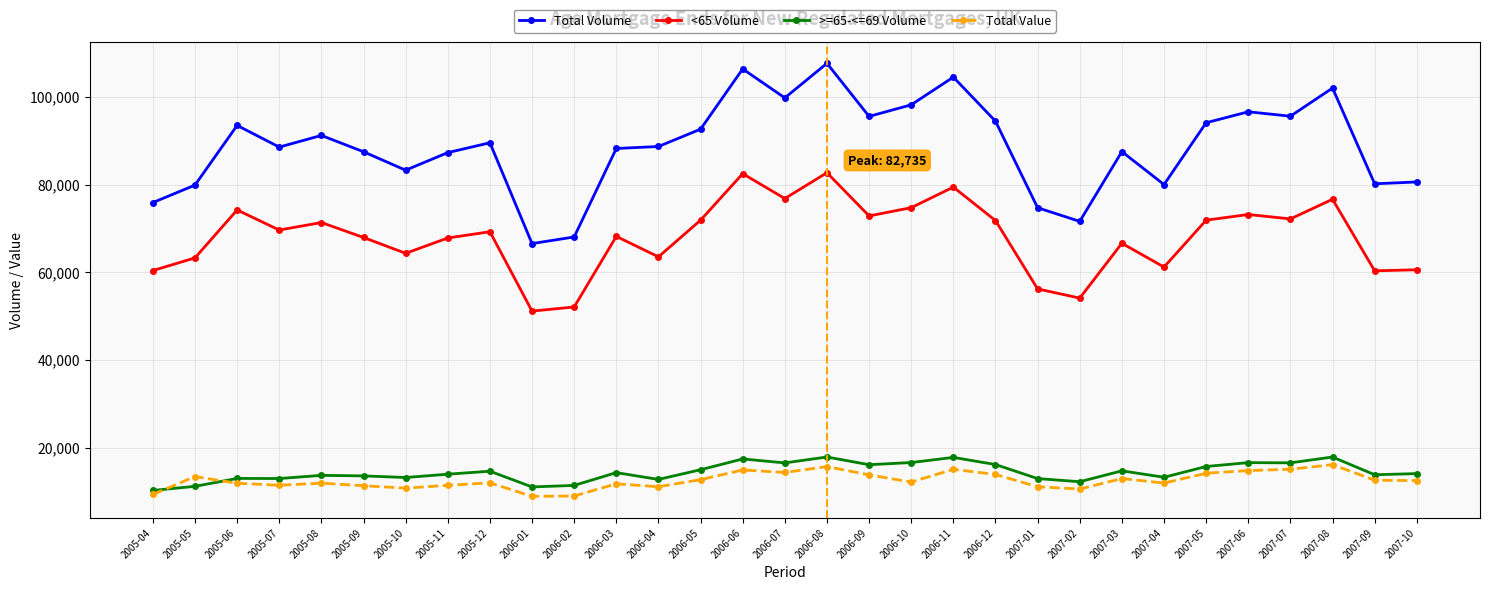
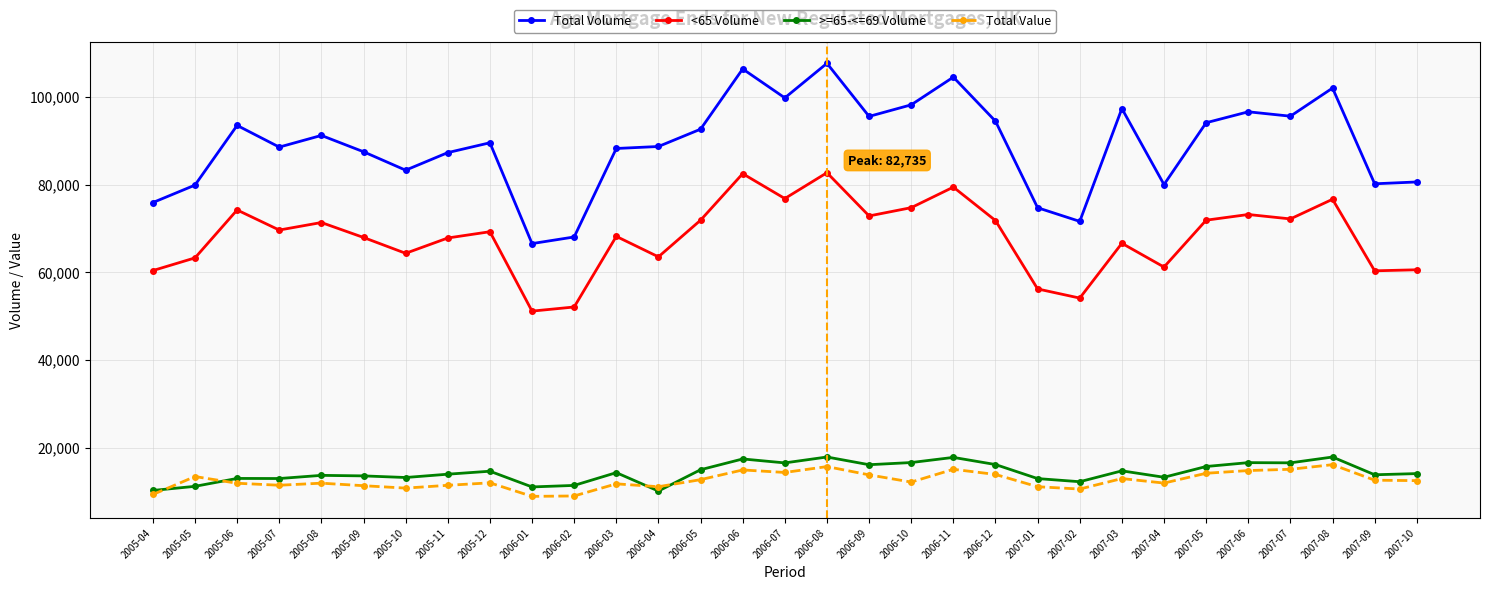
  {
    "Total Volume": {
      "2005-04": "76,000",
      "2005-05": "80,000",
      "2005-06": "94,000",
      "2005-07": "89,000",
      "2005-08": "91,000",
      "2005-09": "88,000",
      "2005-10": "83,000",
      "2005-11": "87,000",
      "2005-12": "90,000",
      "2006-01": "67,000",
      "2006-02": "68,000",
      "2006-03": "88,000",
      "2006-04": "89,000",
      "2006-05": "93,000",
      "2006-06": "106,000",
      "2006-07": "100,000",
      "2006-08": "108,000",
      "2006-09": "96,000",
      "2006-10": "98,000",
      "2006-11": "105,000",
      "2006-12": "94,000",
      "2007-01": "75,000",
      "2007-02": "72,000",
-     "2007-03": "88,000",
+     "2007-03": "97,000",
      "2007-04": "80,000",
      "2007-05": "94,000",
      "2007-06": "97,000",
      "2007-07": "96,000",
      "2007-08": "102,000",
      "2007-09": "80,000",
      "2007-10": "81,000"
    },
    "<65 Volume": {
      "2005-04": "60,000",
      "2005-05": "63,000",
      "2005-06": "74,000",
      "2005-07": "70,000",
      "2005-08": "71,000",
      "2005-09": "68,000",
      "2005-10": "64,000",
      "2005-11": "68,000",
      "2005-12": "69,000",
      "2006-01": "51,000",
      "2006-02": "52,000",
      "2006-03": "68,000",
      "2006-04": "64,000",
      "2006-05": "72,000",
      "2006-06": "83,000",
      "2006-07": "77,000",
      "2006-09": "73,000",
      "2006-10": "75,000",
      "2006-11": "79,000",
      "2006-12": "72,000",
      "2007-01": "56,000",
      "2007-02": "54,000",
      "2007-03": "67,000",
      "2007-04": "61,000",
      "2007-05": "72,000",
      "2007-06": "73,000",
      "2007-07": "72,000",
      "2007-08": "77,000",
      "2007-09": "60,000",
      "2007-10": "61,000"
    },
    ">=65-<=69 Volume": {
      "2005-04": "10,000",
      "2005-05": "11,000",
      "2005-06": "13,000",
      "2005-07": "13,000",
      "2005-08": "14,000",
      "2005-09": "14,000",
      "2005-10": "13,000",
      "2005-11": "14,000",
      "2005-12": "15,000",
      "2006-01": "11,000",
      "2006-02": "11,000",
      "2006-03": "14,000",
-     "2006-04": "13,000",
+     "2006-04": "10,000",
      "2006-05": "15,000",
      "2006-06": "17,000",
      "2006-07": "17,000",
      "2006-08": "18,000",
      "2006-09": "16,000",
      "2006-10": "17,000",
      "2006-11": "18,000",
      "2006-12": "16,000",
      "2007-01": "13,000",
      "2007-02": "12,000",
      "2007-03": "15,000",
      "2007-04": "13,000",
      "2007-05": "16,000",
      "2007-06": "17,000",
      "2007-07": "17,000",
      "2007-08": "18,000",
      "2007-09": "14,000",
      "2007-10": "14,000"
    },
    "Total Value": {
      "2005-04": "9,000",
      "2005-05": "13,000",
      "2005-06": "12,000",
      "2005-07": "11,000",
      "2005-08": "12,000",
      "2005-09": "11,000",
      "2005-10": "11,000",
      "2005-11": "11,000",
      "2005-12": "12,000",
      "2006-01": "9,000",
      "2006-02": "9,000",
      "2006-03": "12,000",
      "2006-04": "11,000",
      "2006-05": "13,000",
      "2006-06": "15,000",
      "2006-07": "14,000",
      "2006-08": "16,000",
      "2006-09": "14,000",
      "2006-10": "12,000",
      "2006-11": "15,000",
      "2006-12": "14,000",
      "2007-01": "11,000",
      "2007-02": "11,000",
      "2007-03": "13,000",
      "2007-04": "12,000",
      "2007-05": "14,000",
      "2007-06": "15,000",
      "2007-07": "15,000",
      "2007-08": "16,000",
      "2007-09": "13,000",
      "2007-10": "13,000"
    }
  }
